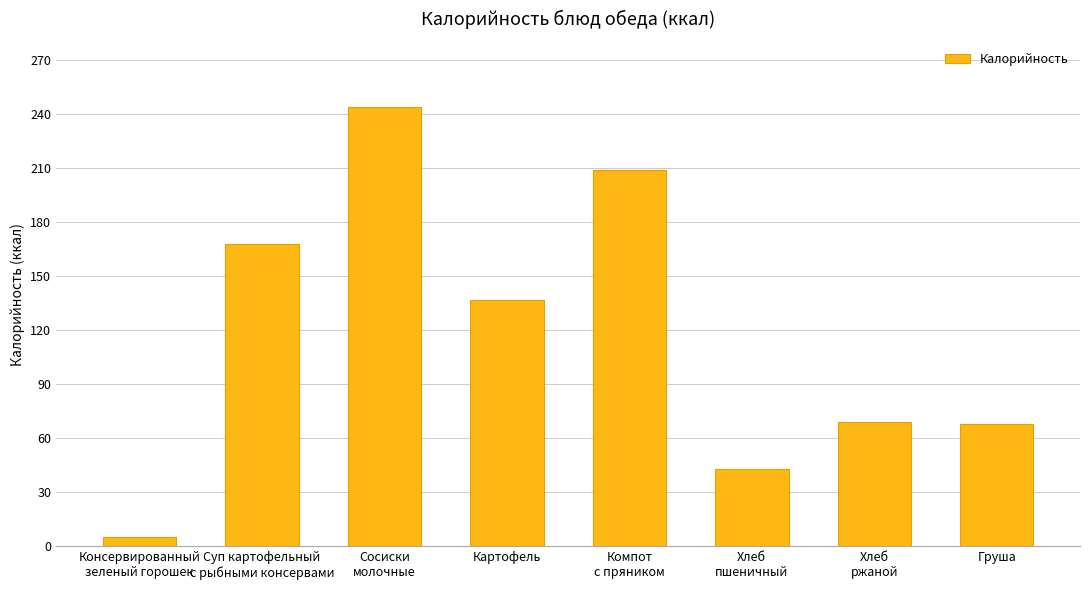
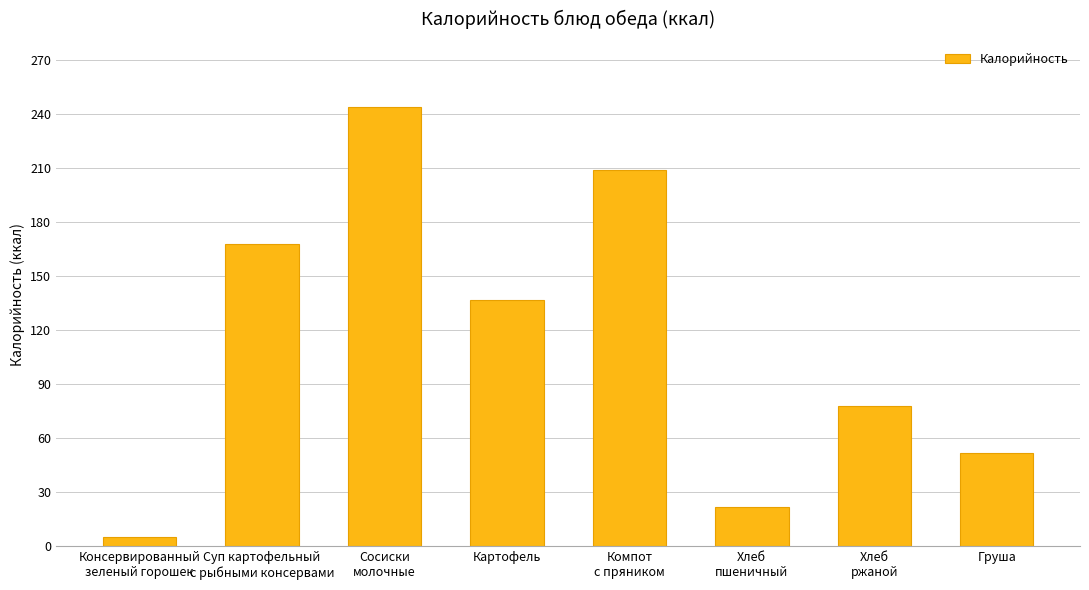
  {
    "Консервированный зеленый горошек": 5,
    "Суп картофельный с рыбными консервами": 168,
    "Сосиски молочные": 244,
    "Картофель": 137,
    "Компот с пряником": 209,
-   "Хлеб пшеничный": 43,
-   "Хлеб ржаной": 69,
-   "Груша": 68
+   "Хлеб пшеничный": 22,
+   "Хлеб ржаной": 78,
+   "Груша": 52
  }
